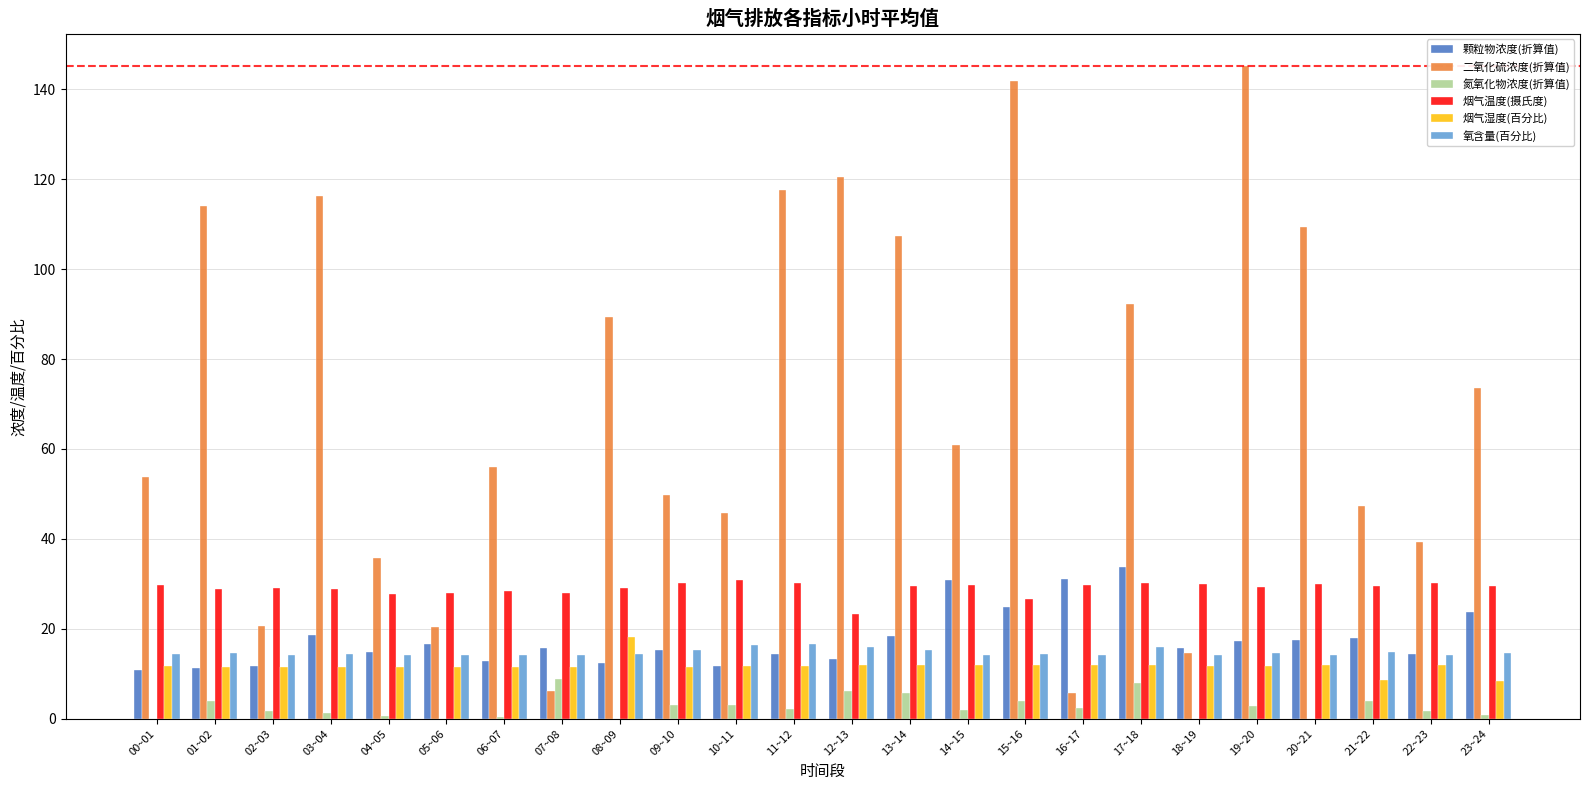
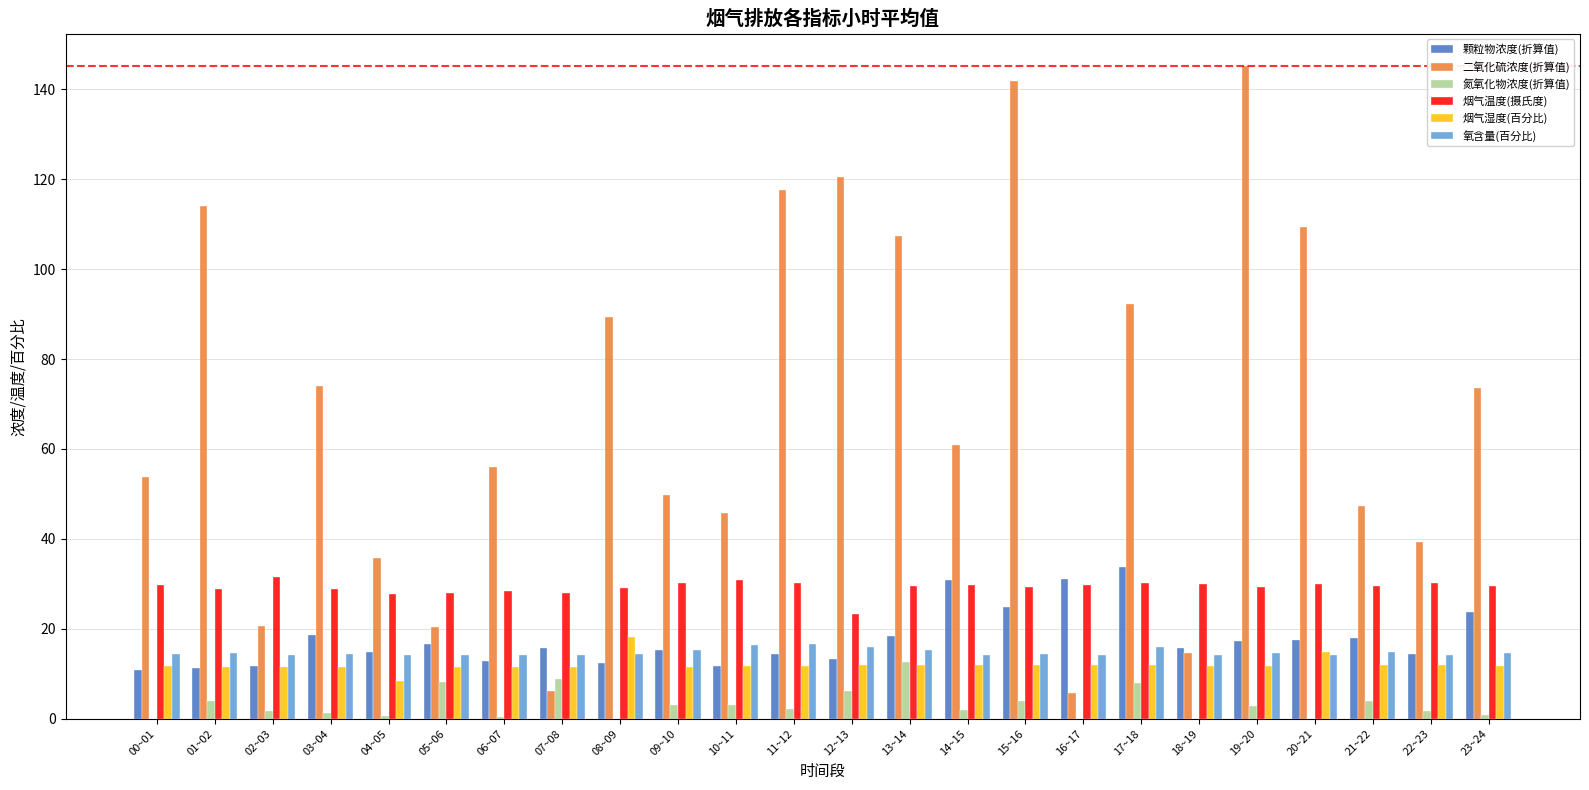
  {
    "二氧化硫浓度(折算值)": {
      "00~01": 54,
      "01~02": 114,
      "02~03": 21,
-     "03~04": 116,
+     "03~04": 74,
      "04~05": 36,
      "05~06": 20,
      "06~07": 56,
      "07~08": 6,
      "08~09": 89,
      "09~10": 50,
      "10~11": 46,
      "11~12": 118,
      "12~13": 121,
      "13~14": 107,
      "14~15": 61,
      "15~16": 142,
      "16~17": 6,
      "17~18": 92,
      "18~19": 15,
      "19~20": 145,
      "20~21": 109,
      "21~22": 47,
      "22~23": 39,
      "23~24": 73
    },
    "氮氧化物浓度(折算值)": {
      "01~02": 4,
      "02~03": 2,
      "03~04": 1,
      "04~05": 1,
-     "05~06": 0,
+     "05~06": 8,
      "07~08": 9,
      "09~10": 3,
      "10~11": 3,
      "11~12": 2,
      "12~13": 6,
-     "13~14": 6,
+     "13~14": 13,
      "14~15": 2,
      "15~16": 4,
-     "16~17": 2,
+     "16~17": 0,
      "17~18": 8,
      "18~19": 0,
      "19~20": 3,
      "21~22": 4,
      "22~23": 2,
      "23~24": 1
    },
    "烟气温度(摄氏度)": {
      "00~01": 30,
      "01~02": 29,
-     "02~03": 29,
+     "02~03": 31,
      "03~04": 29,
      "04~05": 28,
      "05~06": 28,
      "06~07": 28,
      "07~08": 28,
      "08~09": 29,
      "09~10": 30,
      "10~11": 31,
      "11~12": 30,
      "12~13": 23,
      "13~14": 30,
      "14~15": 30,
-     "15~16": 27,
+     "15~16": 29,
      "16~17": 30,
      "17~18": 30,
      "18~19": 30,
      "19~20": 29,
      "20~21": 30,
      "21~22": 30,
      "22~23": 30,
      "23~24": 29
    },
    "烟气湿度(百分比)": {
      "00~01": 12,
      "01~02": 12,
      "02~03": 12,
      "03~04": 12,
-     "04~05": 12,
+     "04~05": 8,
      "05~06": 12,
      "06~07": 12,
      "07~08": 12,
      "08~09": 18,
      "09~10": 12,
      "10~11": 12,
      "11~12": 12,
      "12~13": 12,
      "13~14": 12,
      "14~15": 12,
      "15~16": 12,
      "16~17": 12,
      "17~18": 12,
      "18~19": 12,
      "19~20": 12,
-     "20~21": 12,
-     "21~22": 9,
+     "20~21": 15,
+     "21~22": 12,
      "22~23": 12,
-     "23~24": 8
+     "23~24": 12
    }
  }
